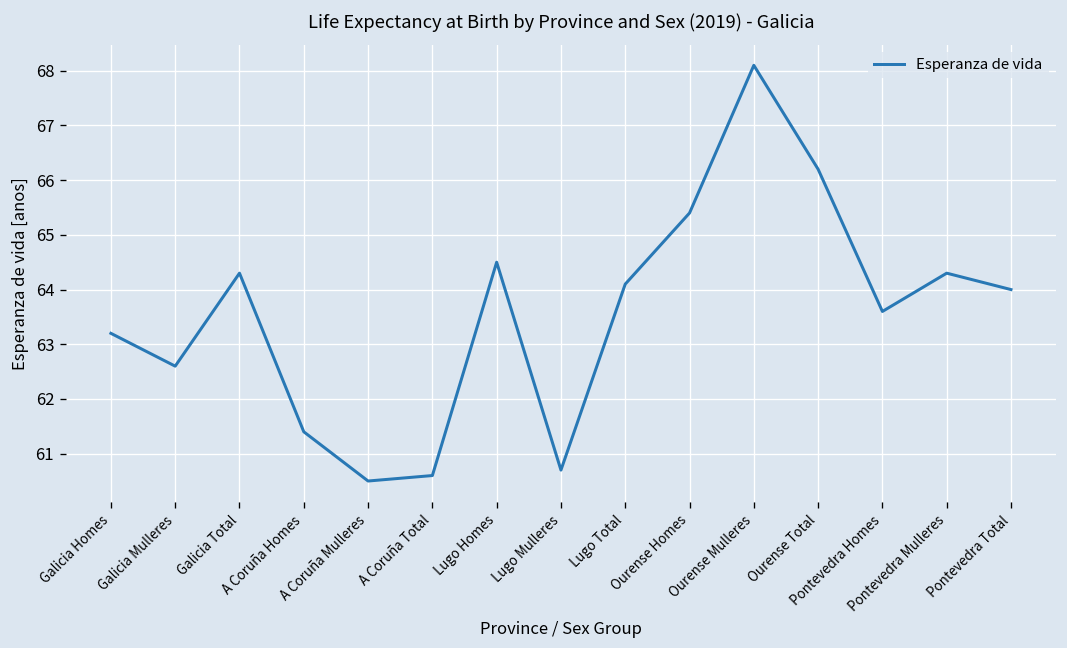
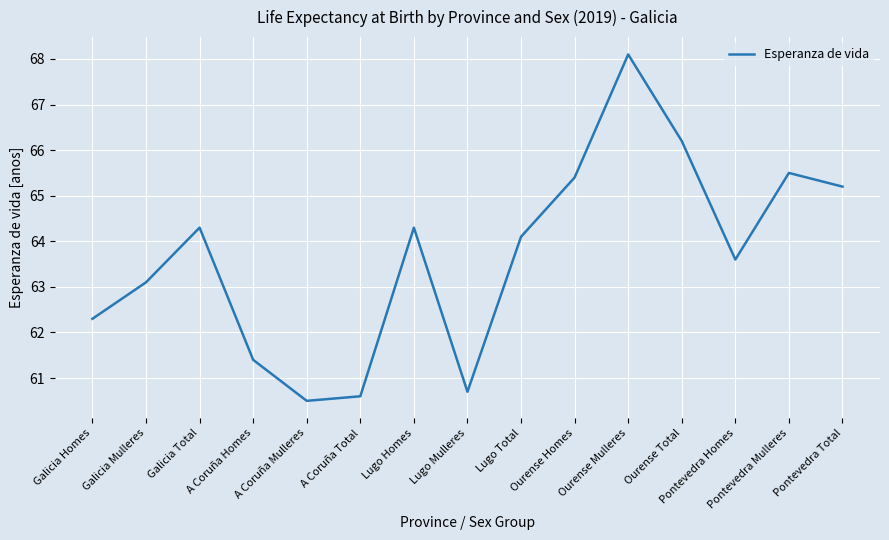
  {
-   "Galicia Homes": 63.2,
-   "Galicia Mulleres": 62.6,
+   "Galicia Homes": 62.3,
+   "Galicia Mulleres": 63.1,
    "Galicia Total": 64.3,
    "A Coruña Homes": 61.4,
    "A Coruña Mulleres": 60.5,
    "A Coruña Total": 60.6,
-   "Lugo Homes": 64.5,
+   "Lugo Homes": 64.3,
    "Lugo Mulleres": 60.7,
    "Lugo Total": 64.1,
    "Ourense Homes": 65.4,
    "Ourense Mulleres": 68.1,
    "Ourense Total": 66.2,
    "Pontevedra Homes": 63.6,
-   "Pontevedra Mulleres": 64.3,
-   "Pontevedra Total": 64.0
+   "Pontevedra Mulleres": 65.5,
+   "Pontevedra Total": 65.2
  }
